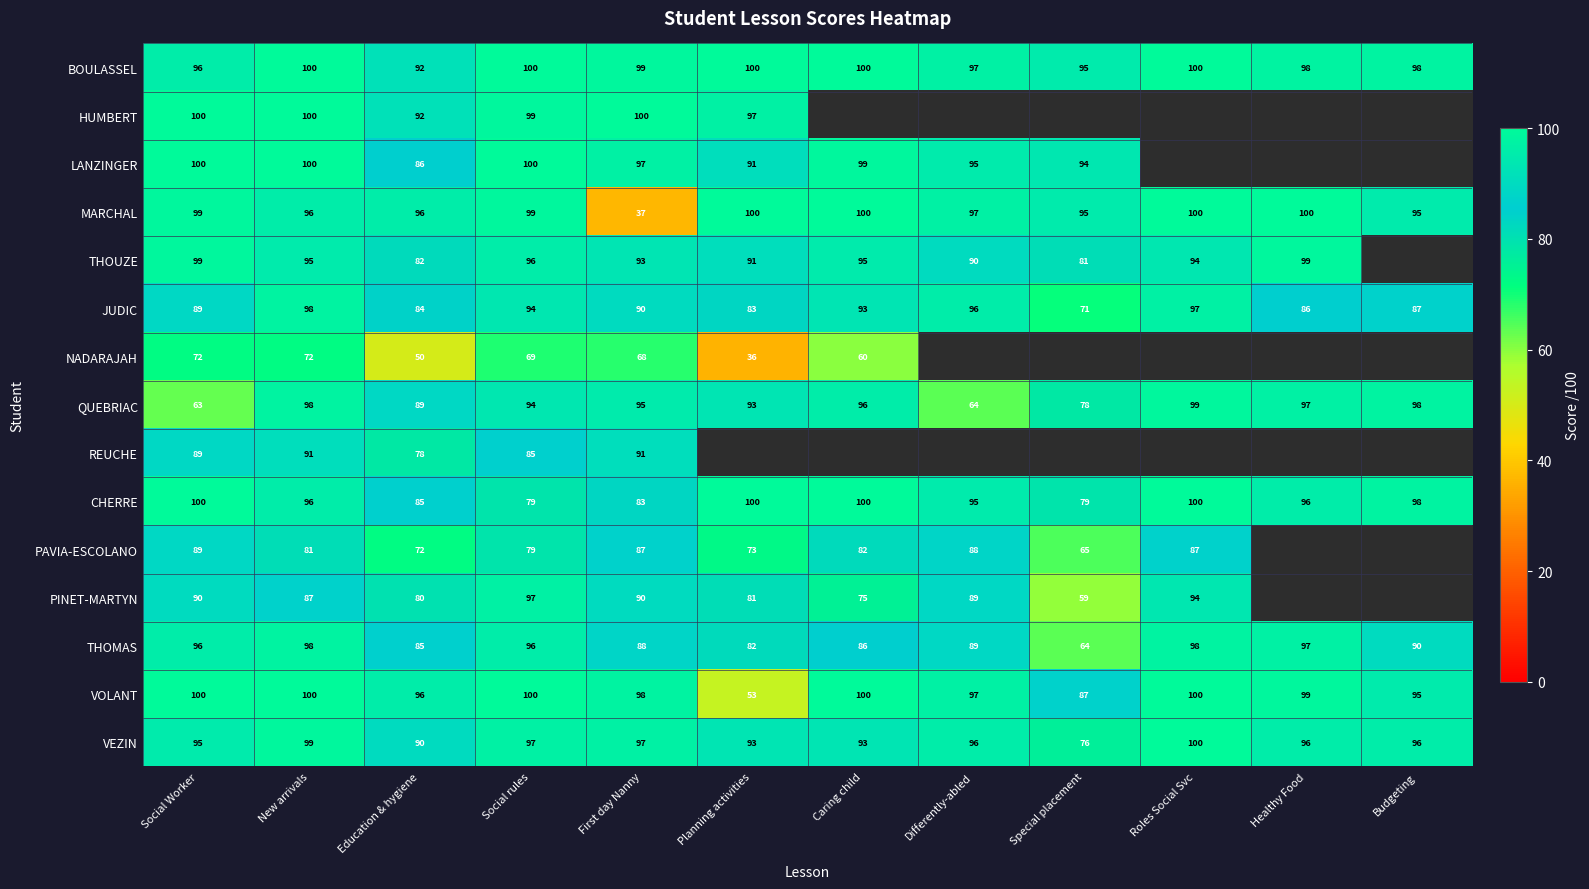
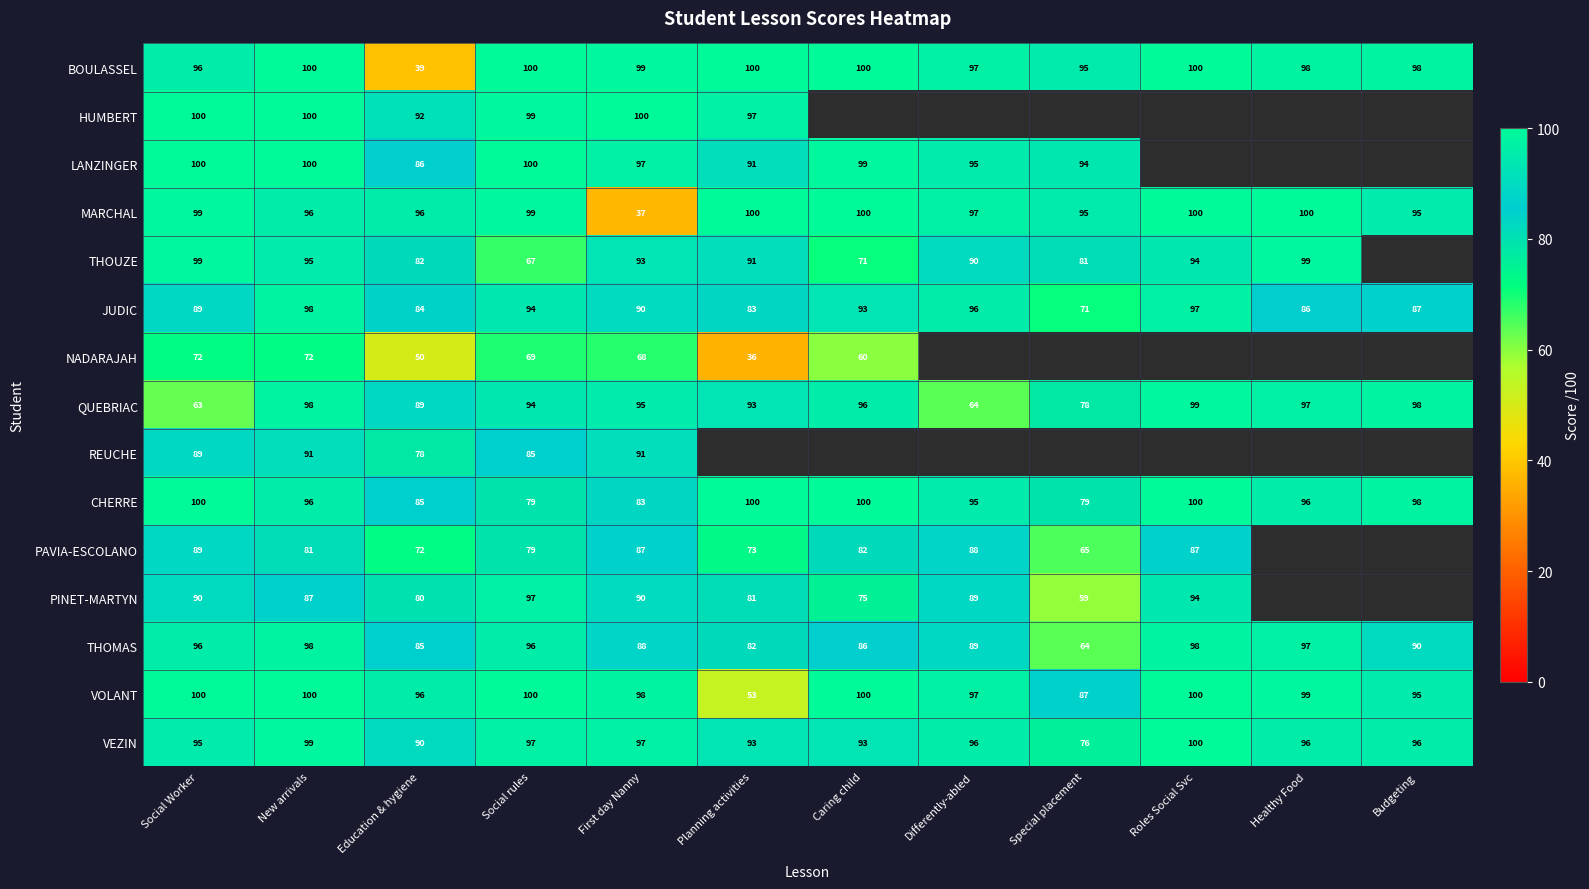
  {
    "BOULASSEL": {
      "Social Worker": 96,
      "New arrivals": 100,
-     "Education & hygiene": 92,
+     "Education & hygiene": 39,
      "Social rules": 100,
      "First day Nanny": 99,
      "Planning activities": 100,
      "Caring child": 100,
      "Differently-abled": 97,
      "Special placement": 95,
      "Roles Social Svc": 100,
      "Healthy Food": 98,
      "Budgeting": 98
    },
    "HUMBERT": {
      "Social Worker": 100,
      "New arrivals": 100,
      "Education & hygiene": 92,
      "Social rules": 99,
      "First day Nanny": 100,
      "Planning activities": 97
    },
    "LANZINGER": {
      "Social Worker": 100,
      "New arrivals": 100,
      "Education & hygiene": 86,
      "Social rules": 100,
      "First day Nanny": 97,
      "Planning activities": 91,
      "Caring child": 99,
      "Differently-abled": 95,
      "Special placement": 94
    },
    "MARCHAL": {
      "Social Worker": 99,
      "New arrivals": 96,
      "Education & hygiene": 96,
      "Social rules": 99,
      "First day Nanny": 37,
      "Planning activities": 100,
      "Caring child": 100,
      "Differently-abled": 97,
      "Special placement": 95,
      "Roles Social Svc": 100,
      "Healthy Food": 100,
      "Budgeting": 95
    },
    "THOUZE": {
      "Social Worker": 99,
      "New arrivals": 95,
      "Education & hygiene": 82,
-     "Social rules": 96,
+     "Social rules": 67,
      "First day Nanny": 93,
      "Planning activities": 91,
-     "Caring child": 95,
+     "Caring child": 71,
      "Differently-abled": 90,
      "Special placement": 81,
      "Roles Social Svc": 94,
      "Healthy Food": 99
    },
    "JUDIC": {
      "Social Worker": 89,
      "New arrivals": 98,
      "Education & hygiene": 84,
      "Social rules": 94,
      "First day Nanny": 90,
      "Planning activities": 83,
      "Caring child": 93,
      "Differently-abled": 96,
      "Special placement": 71,
      "Roles Social Svc": 97,
      "Healthy Food": 86,
      "Budgeting": 87
    },
    "NADARAJAH": {
      "Social Worker": 72,
      "New arrivals": 72,
      "Education & hygiene": 50,
      "Social rules": 69,
      "First day Nanny": 68,
      "Planning activities": 36,
      "Caring child": 60
    },
    "QUEBRIAC": {
      "Social Worker": 63,
      "New arrivals": 98,
      "Education & hygiene": 89,
      "Social rules": 94,
      "First day Nanny": 95,
      "Planning activities": 93,
      "Caring child": 96,
      "Differently-abled": 64,
      "Special placement": 78,
      "Roles Social Svc": 99,
      "Healthy Food": 97,
      "Budgeting": 98
    },
    "REUCHE": {
      "Social Worker": 89,
      "New arrivals": 91,
      "Education & hygiene": 78,
      "Social rules": 85,
      "First day Nanny": 91
    },
    "CHERRE": {
      "Social Worker": 100,
      "New arrivals": 96,
      "Education & hygiene": 85,
      "Social rules": 79,
      "First day Nanny": 83,
      "Planning activities": 100,
      "Caring child": 100,
      "Differently-abled": 95,
      "Special placement": 79,
      "Roles Social Svc": 100,
      "Healthy Food": 96,
      "Budgeting": 98
    },
    "PAVIA-ESCOLANO": {
      "Social Worker": 89,
      "New arrivals": 81,
      "Education & hygiene": 72,
      "Social rules": 79,
      "First day Nanny": 87,
      "Planning activities": 73,
      "Caring child": 82,
      "Differently-abled": 88,
      "Special placement": 65,
      "Roles Social Svc": 87
    },
    "PINET-MARTYN": {
      "Social Worker": 90,
      "New arrivals": 87,
      "Education & hygiene": 80,
      "Social rules": 97,
      "First day Nanny": 90,
      "Planning activities": 81,
      "Caring child": 75,
      "Differently-abled": 89,
      "Special placement": 59,
      "Roles Social Svc": 94
    },
    "THOMAS": {
      "Social Worker": 96,
      "New arrivals": 98,
      "Education & hygiene": 85,
      "Social rules": 96,
      "First day Nanny": 88,
      "Planning activities": 82,
      "Caring child": 86,
      "Differently-abled": 89,
      "Special placement": 64,
      "Roles Social Svc": 98,
      "Healthy Food": 97,
      "Budgeting": 90
    },
    "VOLANT": {
      "Social Worker": 100,
      "New arrivals": 100,
      "Education & hygiene": 96,
      "Social rules": 100,
      "First day Nanny": 98,
      "Planning activities": 53,
      "Caring child": 100,
      "Differently-abled": 97,
      "Special placement": 87,
      "Roles Social Svc": 100,
      "Healthy Food": 99,
      "Budgeting": 95
    },
    "VEZIN": {
      "Social Worker": 95,
      "New arrivals": 99,
      "Education & hygiene": 90,
      "Social rules": 97,
      "First day Nanny": 97,
      "Planning activities": 93,
      "Caring child": 93,
      "Differently-abled": 96,
      "Special placement": 76,
      "Roles Social Svc": 100,
      "Healthy Food": 96,
      "Budgeting": 96
    }
  }
